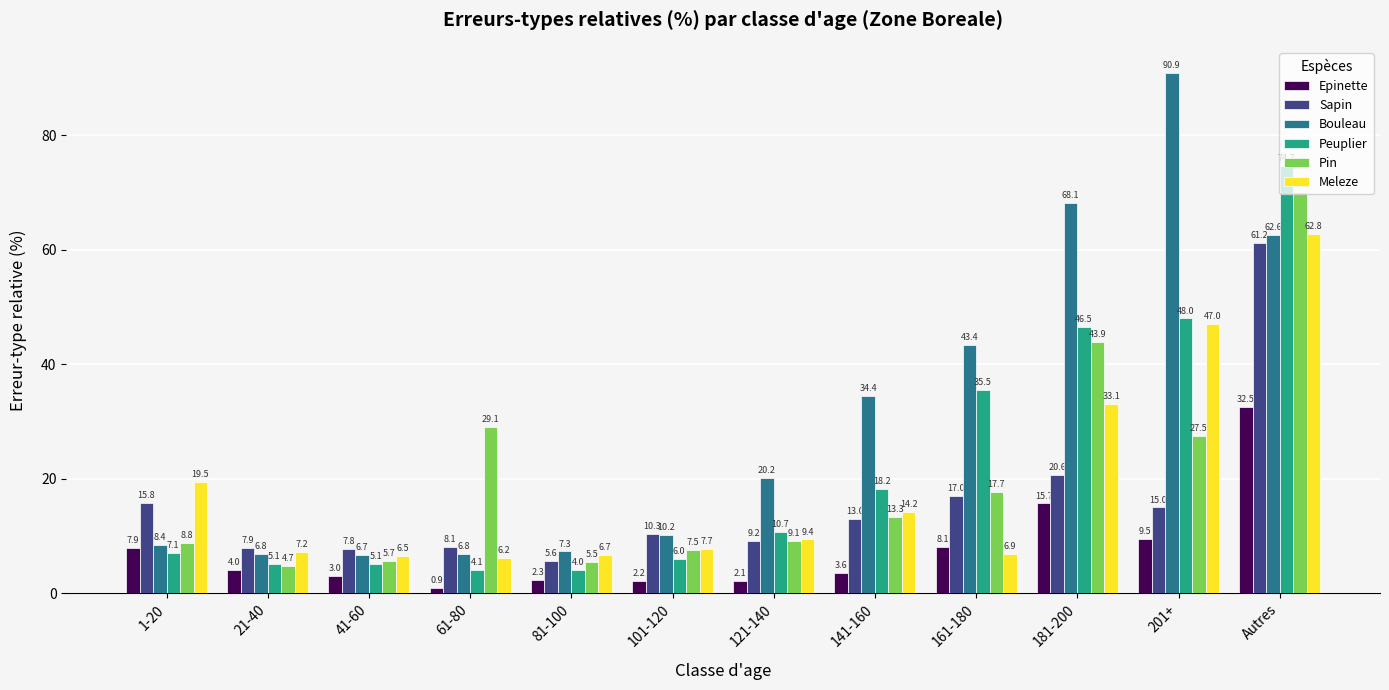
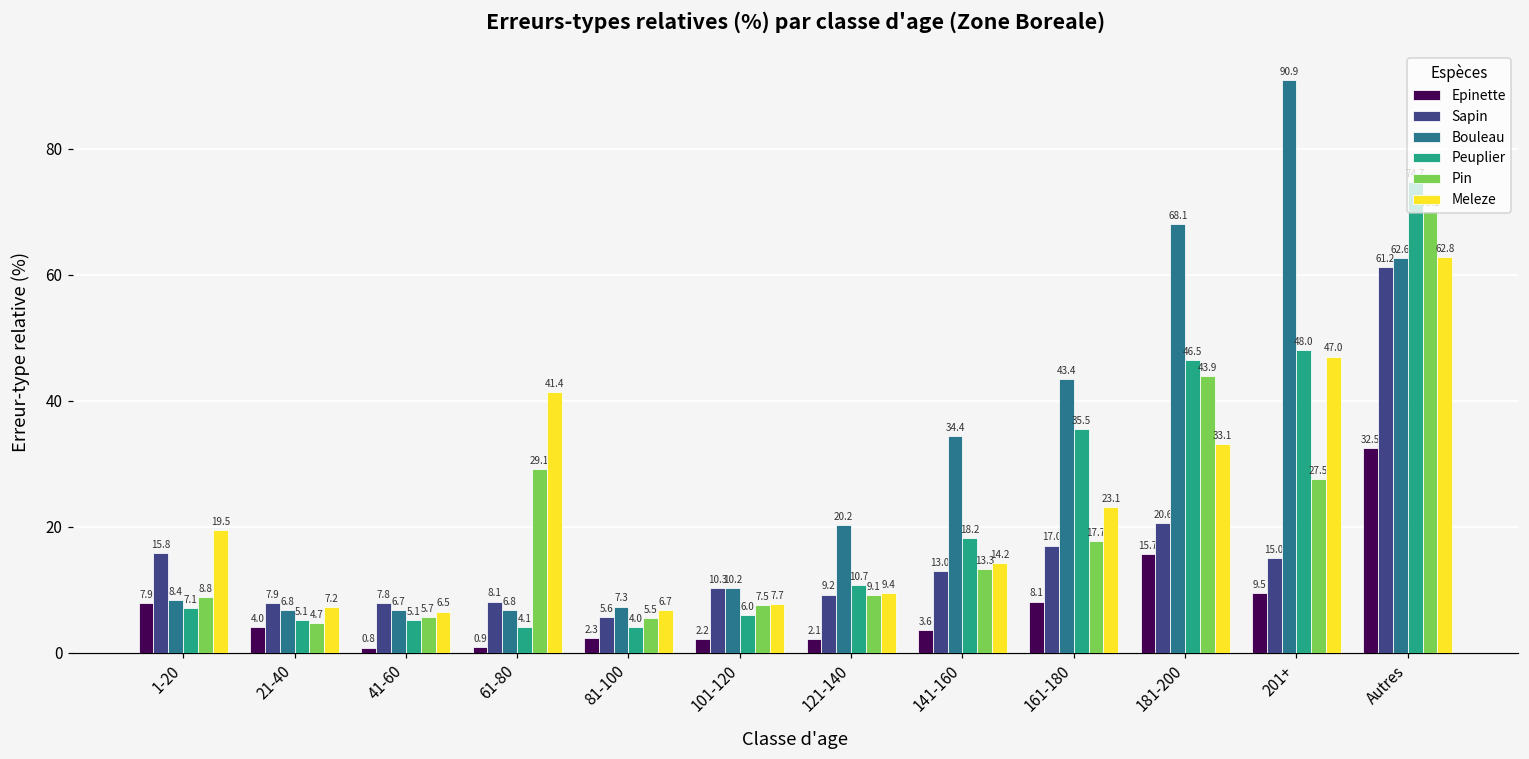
  {
    "Epinette": {
      "1-20": 7.9,
      "21-40": 4.0,
-     "41-60": 3.0,
+     "41-60": 0.8,
      "61-80": 0.9,
      "81-100": 2.3,
      "101-120": 2.2,
      "121-140": 2.1,
      "141-160": 3.6,
      "161-180": 8.1,
      "181-200": 15.7,
      "201+": 9.5,
      "Autres": 32.5
    },
    "Pin": {
      "1-20": 8.8,
      "21-40": 4.7,
      "41-60": 5.7,
      "61-80": 29.1,
      "81-100": 5.5,
      "101-120": 7.5,
      "121-140": 9.1,
      "141-160": 13.3,
      "161-180": 17.7,
      "181-200": 43.9,
      "201+": 27.5
    },
    "Meleze": {
      "1-20": 19.5,
      "21-40": 7.2,
      "41-60": 6.5,
-     "61-80": 6.2,
+     "61-80": 41.4,
      "81-100": 6.7,
      "101-120": 7.7,
      "121-140": 9.4,
      "141-160": 14.2,
-     "161-180": 6.9,
+     "161-180": 23.1,
      "181-200": 33.1,
      "201+": 47.0,
      "Autres": 62.8
    }
  }
